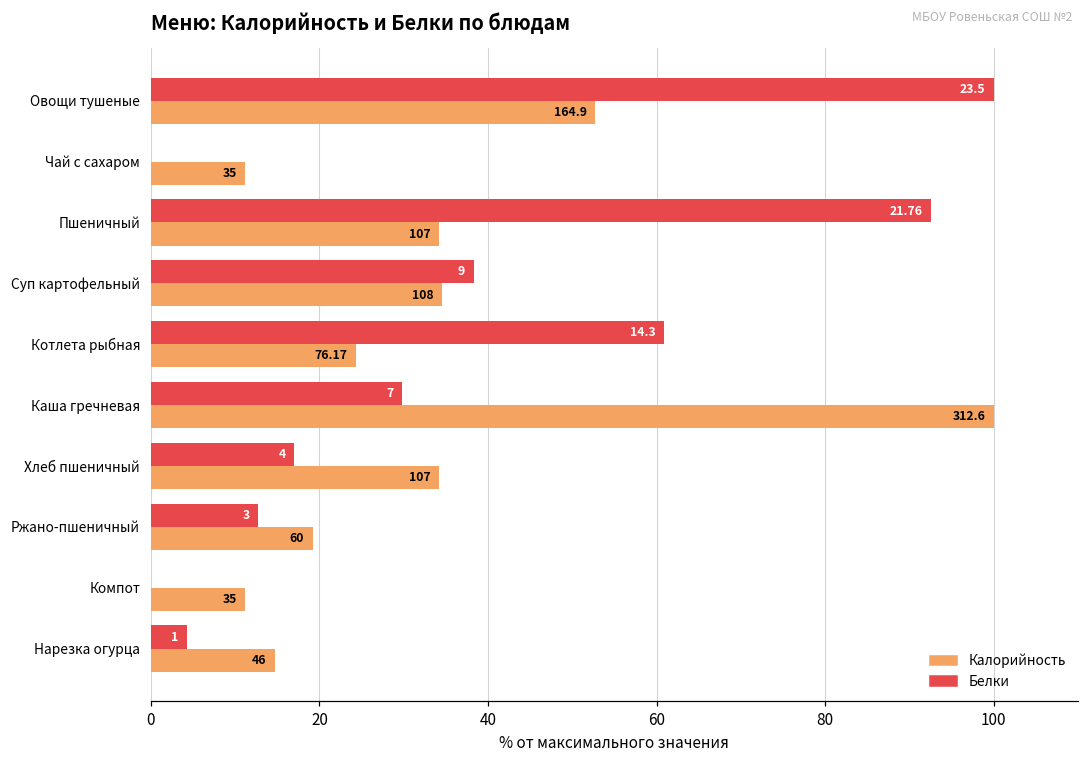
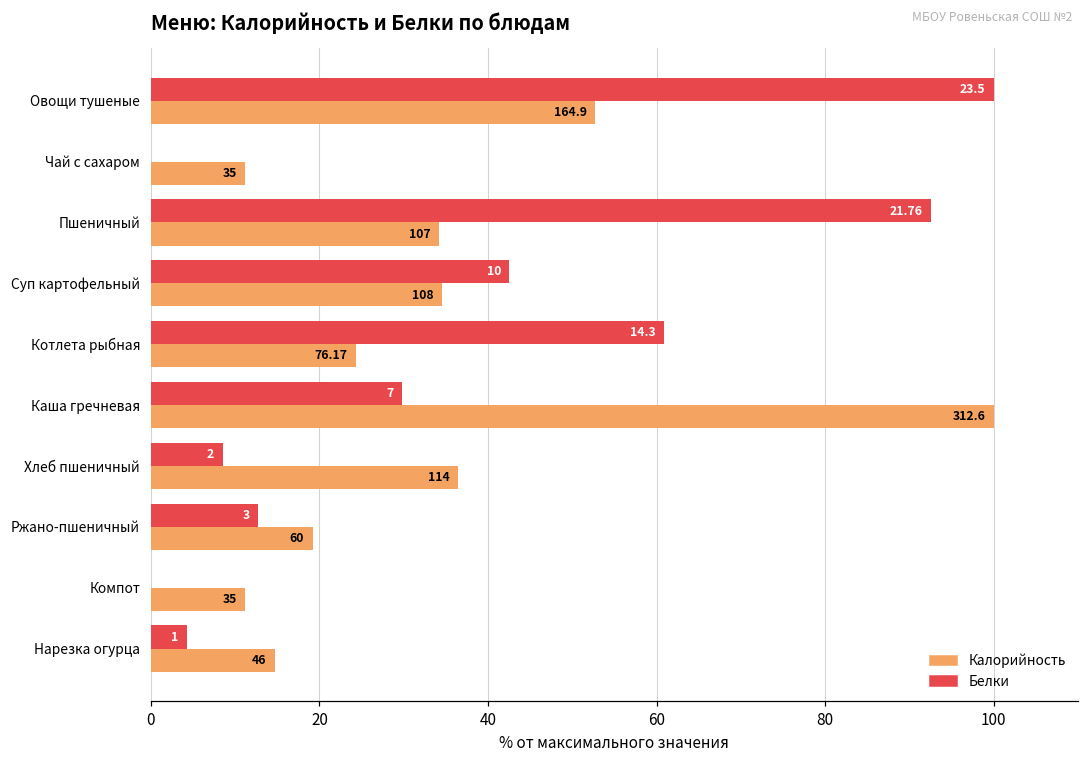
  {
    "Калорийность": {
-     "Хлеб пшеничный": 107
+     "Хлеб пшеничный": 114
    },
    "Белки": {
-     "Суп картофельный": 9,
-     "Хлеб пшеничный": 4
+     "Суп картофельный": 10,
+     "Хлеб пшеничный": 2
    }
  }
